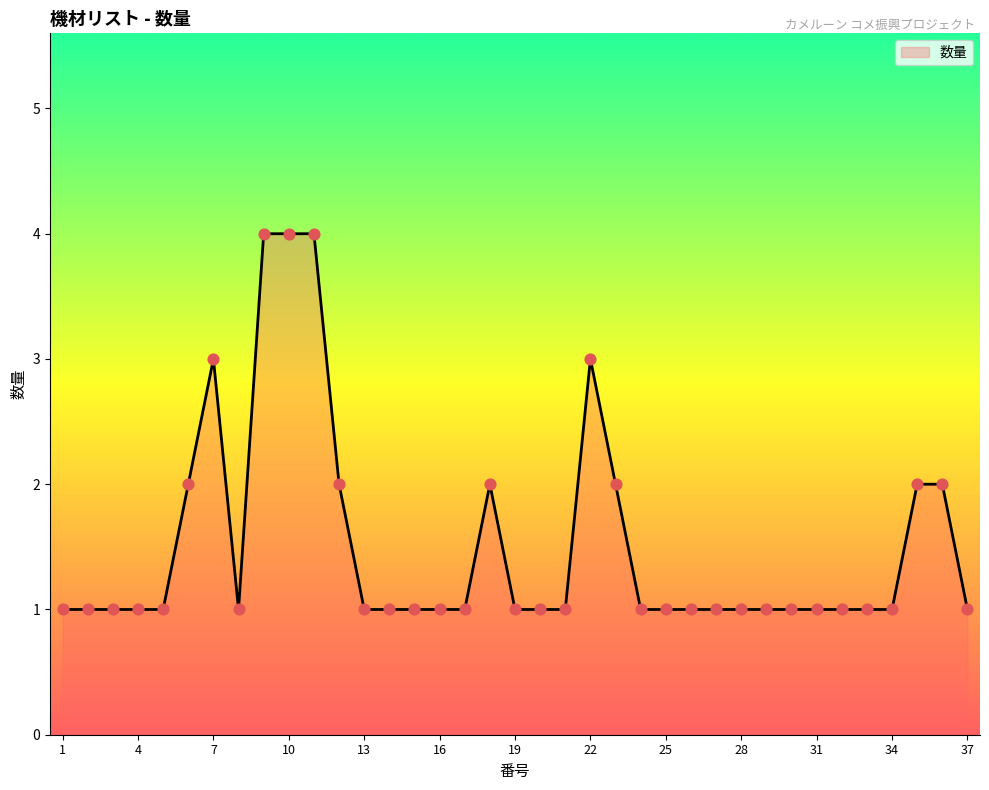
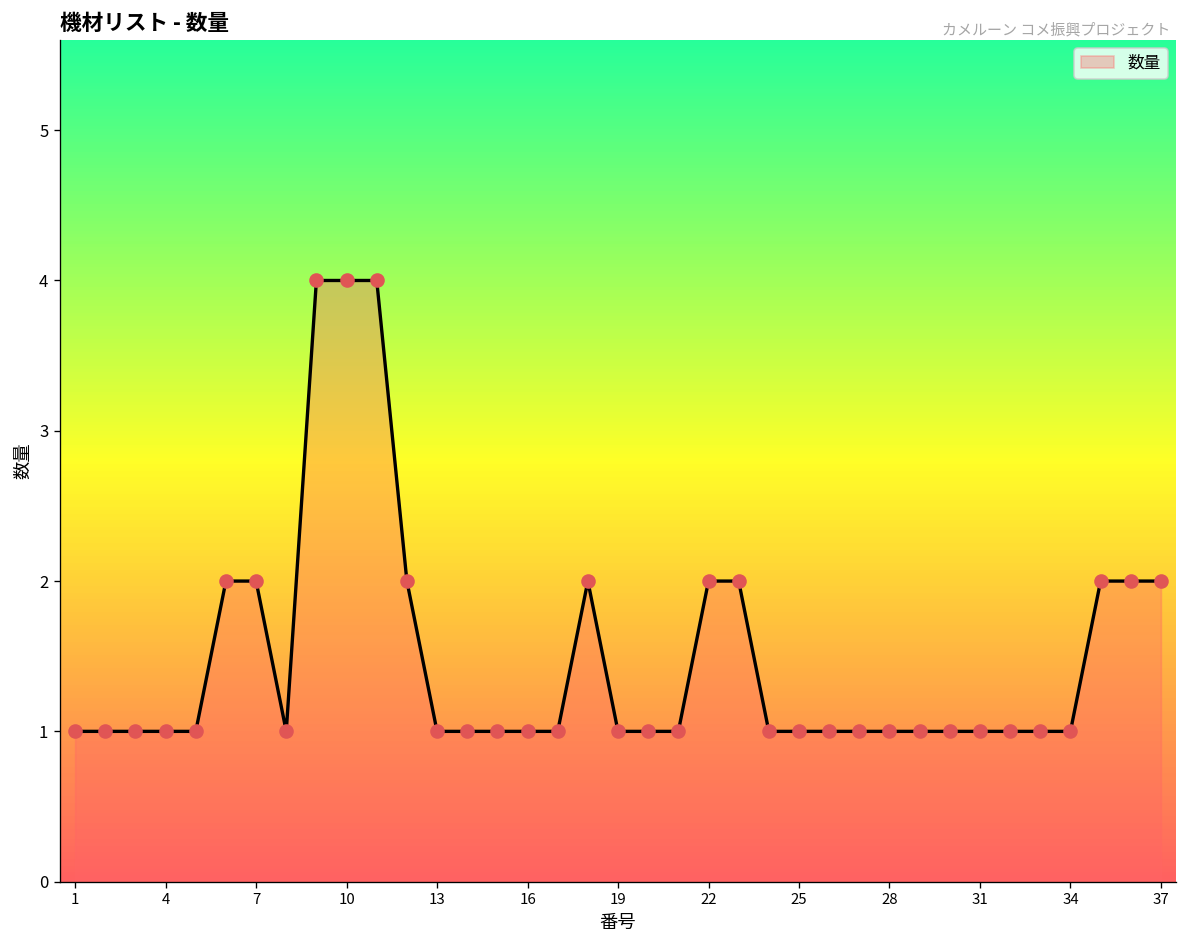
  {
    "1": 1,
    "4": 1,
-   "7": 3,
+   "7": 2,
    "10": 4,
    "13": 1,
    "16": 1,
    "19": 1,
-   "22": 3,
+   "22": 2,
    "25": 1,
    "28": 1,
    "31": 1,
    "34": 1,
-   "37": 1
+   "37": 2
  }
